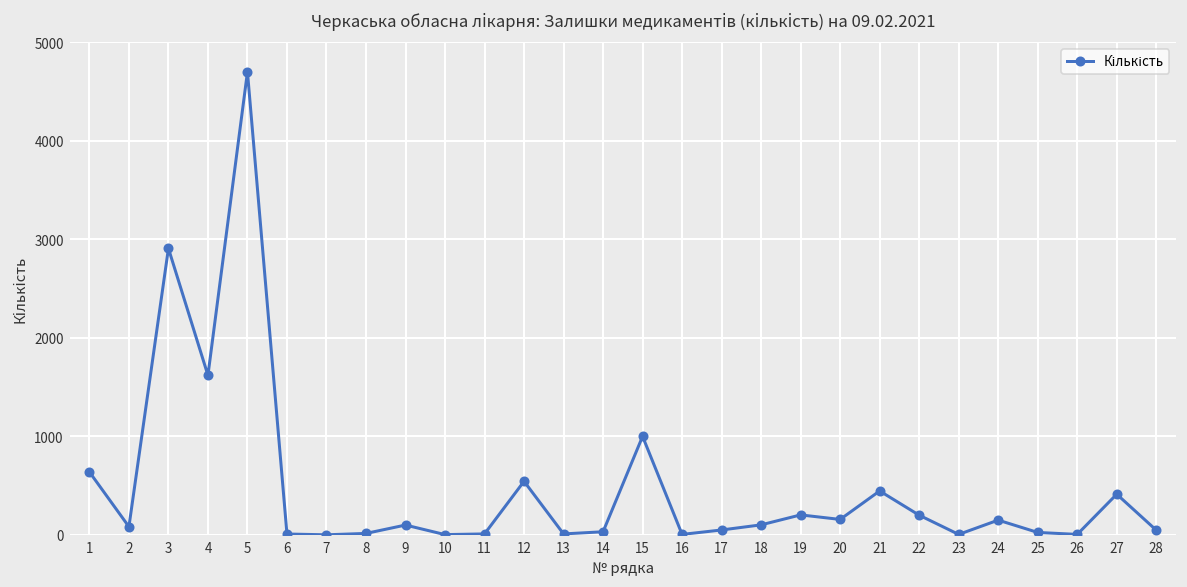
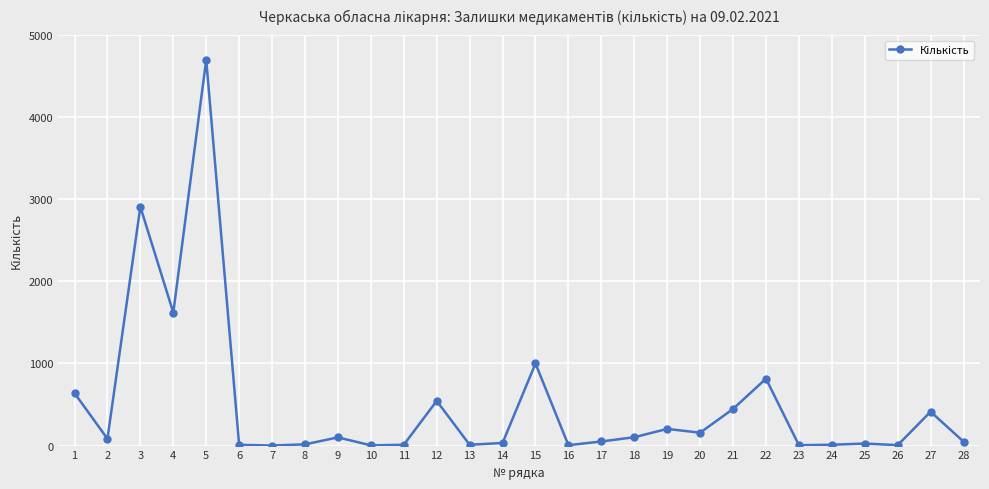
  {
    "1": 600,
    "2": 100,
    "3": 2900,
    "4": 1600,
    "5": 4700,
    "6": 0,
    "7": 0,
    "8": 0,
    "9": 100,
    "10": 0,
    "11": 0,
    "12": 500,
    "13": 0,
    "14": 0,
    "15": 1000,
    "16": 0,
    "17": 100,
    "18": 100,
    "19": 200,
    "20": 200,
    "21": 400,
-   "22": 200,
+   "22": 800,
    "23": 0,
-   "24": 200,
+   "24": 0,
    "25": 0,
    "26": 0,
    "27": 400,
    "28": 0
  }
